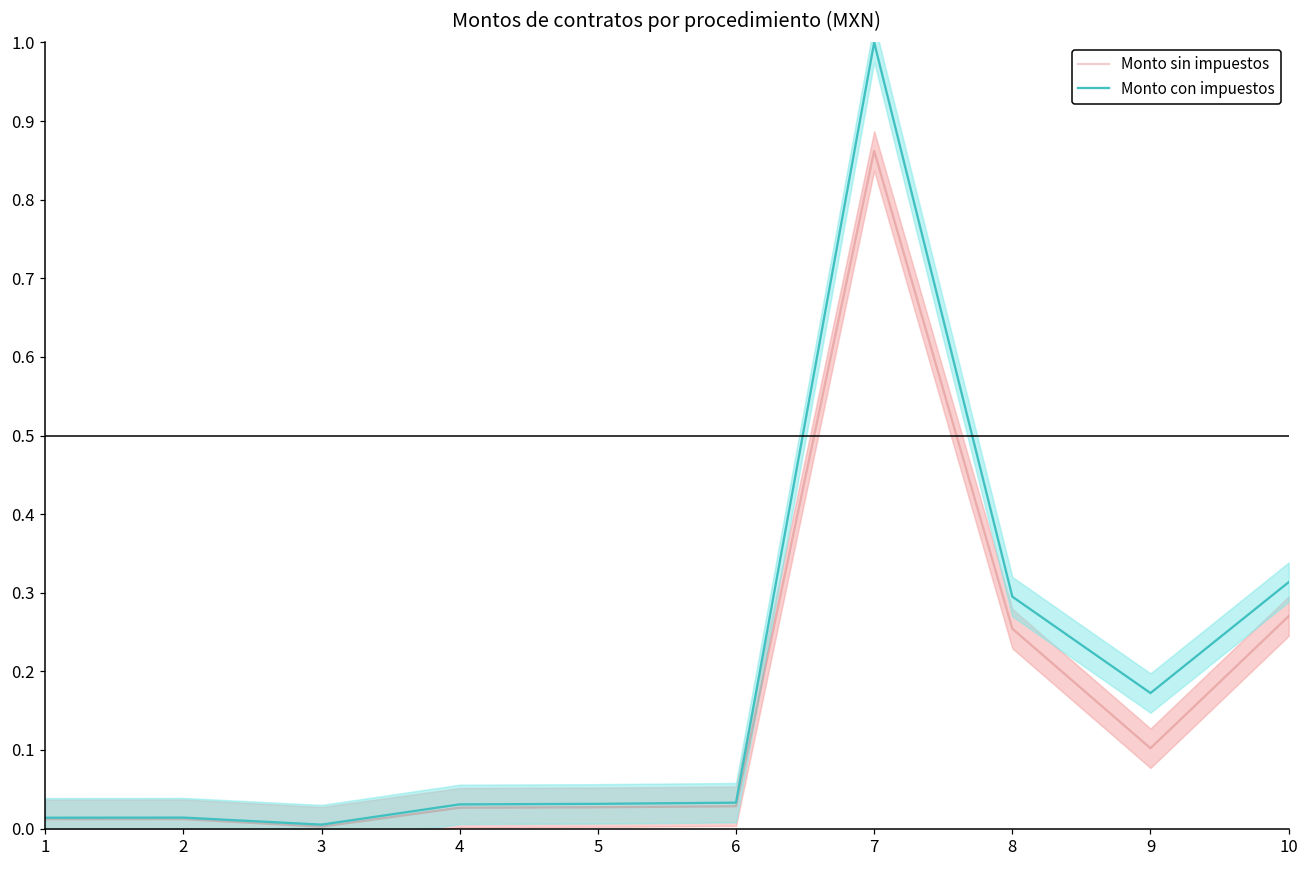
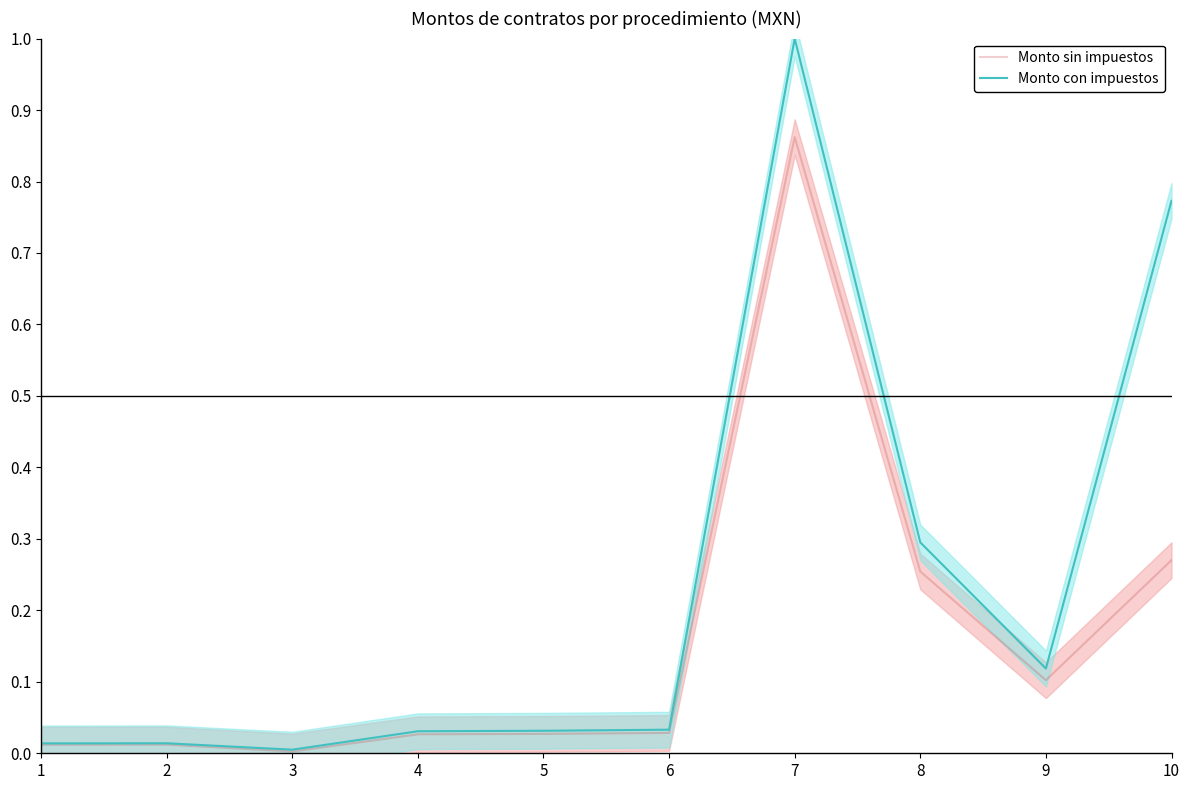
  {
    "Monto con impuestos": {
      "4": 0.03,
      "5": 0.03,
      "6": 0.03,
      "7": 1.00,
      "8": 0.30,
-     "9": 0.17,
-     "10": 0.31
+     "9": 0.12,
+     "10": 0.77
    }
  }
